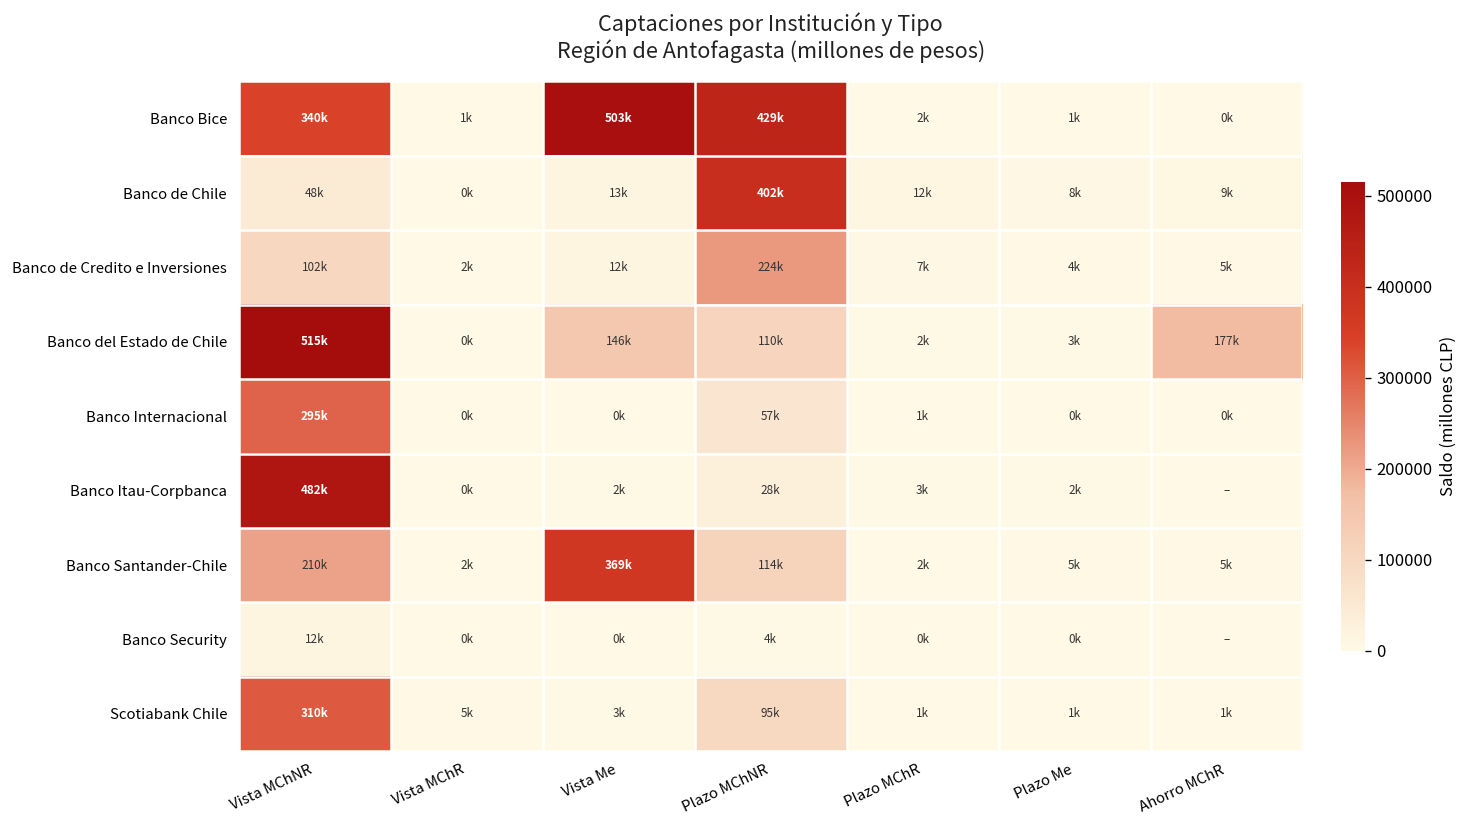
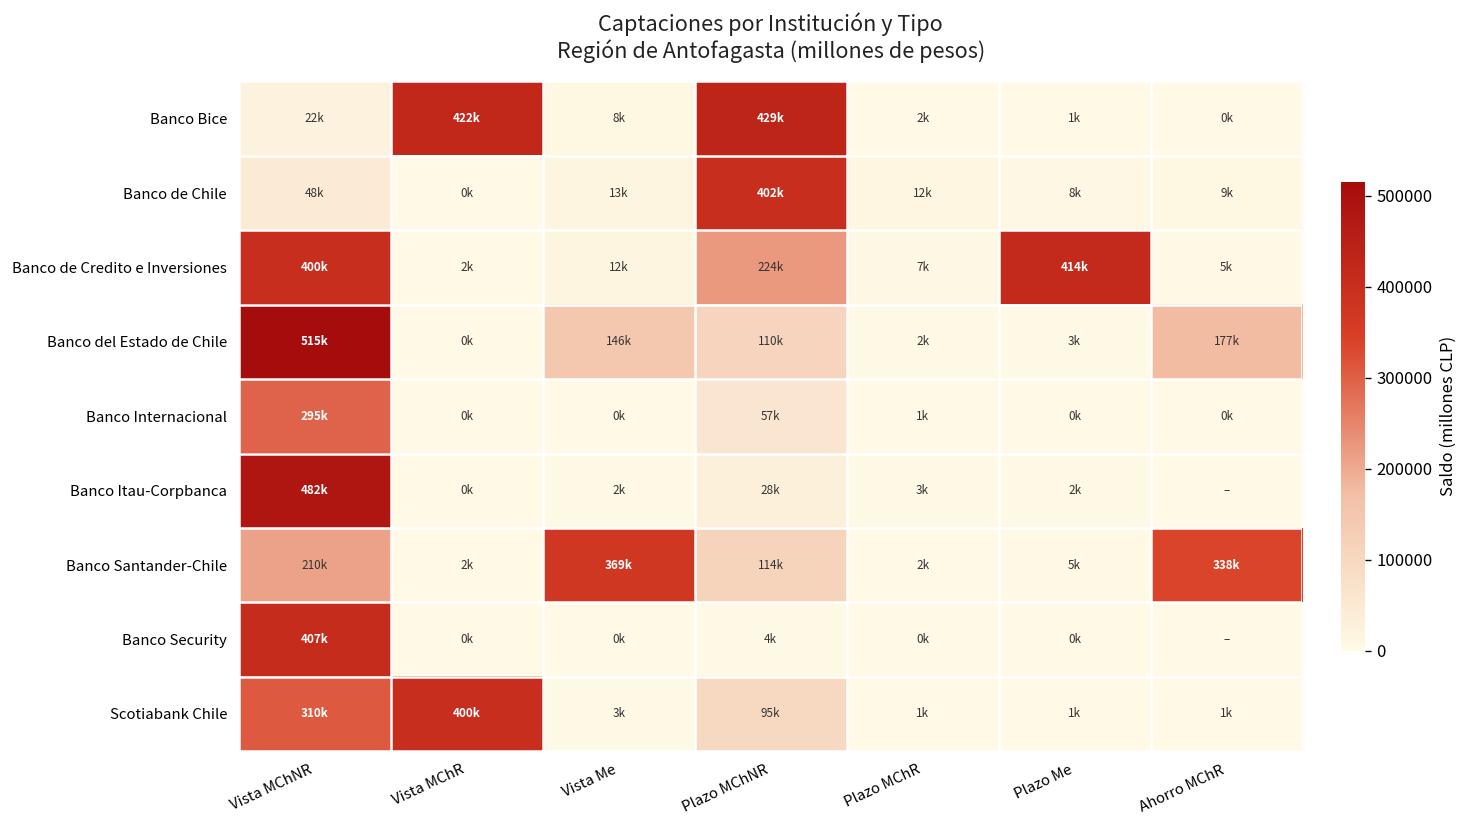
  {
    "Banco Bice": {
-     "Vista MChNR": "340k",
-     "Vista MChR": "1k",
-     "Vista Me": "503k",
+     "Vista MChNR": "22k",
+     "Vista MChR": "422k",
+     "Vista Me": "8k",
      "Plazo MChNR": "429k",
      "Plazo MChR": "2k",
      "Plazo Me": "1k",
      "Ahorro MChR": "0k"
    },
    "Banco de Chile": {
      "Vista MChNR": "48k",
      "Vista MChR": "0k",
      "Vista Me": "13k",
      "Plazo MChNR": "402k",
      "Plazo MChR": "12k",
      "Plazo Me": "8k",
      "Ahorro MChR": "9k"
    },
    "Banco de Credito e Inversiones": {
-     "Vista MChNR": "102k",
+     "Vista MChNR": "400k",
      "Vista MChR": "2k",
      "Vista Me": "12k",
      "Plazo MChNR": "224k",
      "Plazo MChR": "7k",
-     "Plazo Me": "4k",
+     "Plazo Me": "414k",
      "Ahorro MChR": "5k"
    },
    "Banco del Estado de Chile": {
      "Vista MChNR": "515k",
      "Vista MChR": "0k",
      "Vista Me": "146k",
      "Plazo MChNR": "110k",
      "Plazo MChR": "2k",
      "Plazo Me": "3k",
      "Ahorro MChR": "177k"
    },
    "Banco Internacional": {
      "Vista MChNR": "295k",
      "Vista MChR": "0k",
      "Vista Me": "0k",
      "Plazo MChNR": "57k",
      "Plazo MChR": "1k",
      "Plazo Me": "0k",
      "Ahorro MChR": "0k"
    },
    "Banco Itau-Corpbanca": {
      "Vista MChNR": "482k",
      "Vista MChR": "0k",
      "Vista Me": "2k",
      "Plazo MChNR": "28k",
      "Plazo MChR": "3k",
      "Plazo Me": "2k"
    },
    "Banco Santander-Chile": {
      "Vista MChNR": "210k",
      "Vista MChR": "2k",
      "Vista Me": "369k",
      "Plazo MChNR": "114k",
      "Plazo MChR": "2k",
      "Plazo Me": "5k",
-     "Ahorro MChR": "5k"
+     "Ahorro MChR": "338k"
    },
    "Banco Security": {
-     "Vista MChNR": "12k",
+     "Vista MChNR": "407k",
      "Vista MChR": "0k",
      "Vista Me": "0k",
      "Plazo MChNR": "4k",
      "Plazo MChR": "0k",
      "Plazo Me": "0k"
    },
    "Scotiabank Chile": {
      "Vista MChNR": "310k",
-     "Vista MChR": "5k",
+     "Vista MChR": "400k",
      "Vista Me": "3k",
      "Plazo MChNR": "95k",
      "Plazo MChR": "1k",
      "Plazo Me": "1k",
      "Ahorro MChR": "1k"
    }
  }
